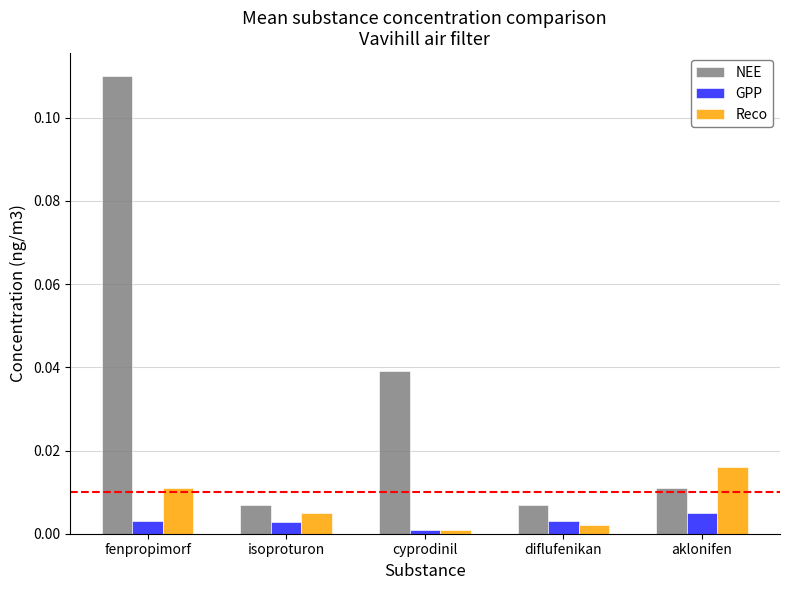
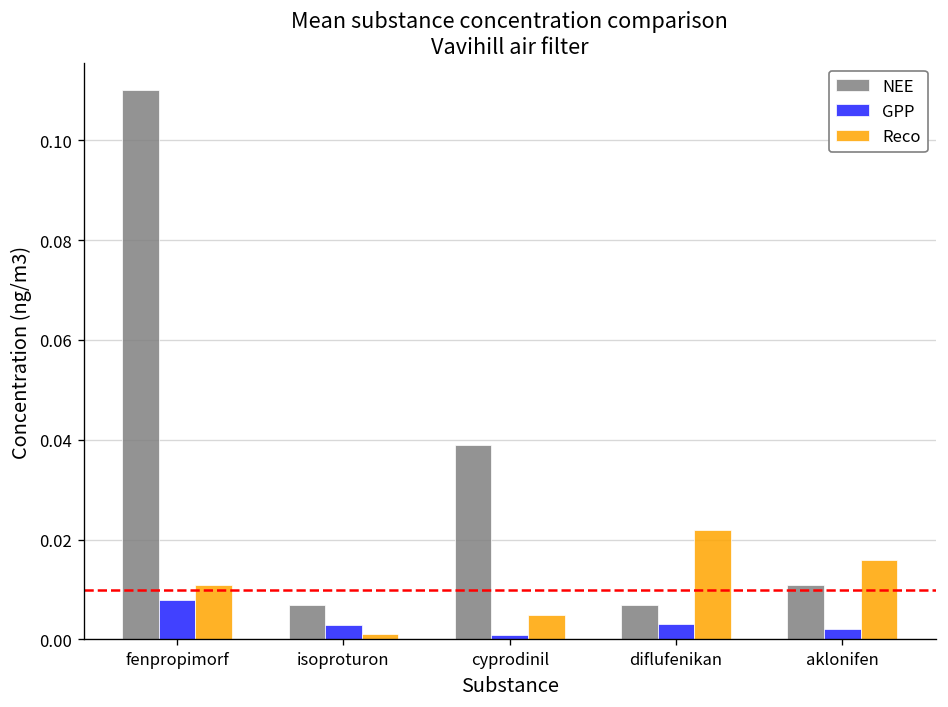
  {
    "NEE": {
      "fenpropimorf": 0.110,
      "isoproturon": 0.007,
      "cyprodinil": 0.039,
      "diflufenikan": 0.007,
      "aklonifen": 0.011
    },
    "GPP": {
-     "fenpropimorf": 0.003,
+     "fenpropimorf": 0.008,
      "isoproturon": 0.003,
      "cyprodinil": 0.001,
      "diflufenikan": 0.003,
-     "aklonifen": 0.005
+     "aklonifen": 0.002
    },
    "Reco": {
      "fenpropimorf": 0.011,
-     "isoproturon": 0.005,
-     "cyprodinil": 0.001,
-     "diflufenikan": 0.002,
+     "isoproturon": 0.001,
+     "cyprodinil": 0.005,
+     "diflufenikan": 0.022,
      "aklonifen": 0.016
    }
  }
